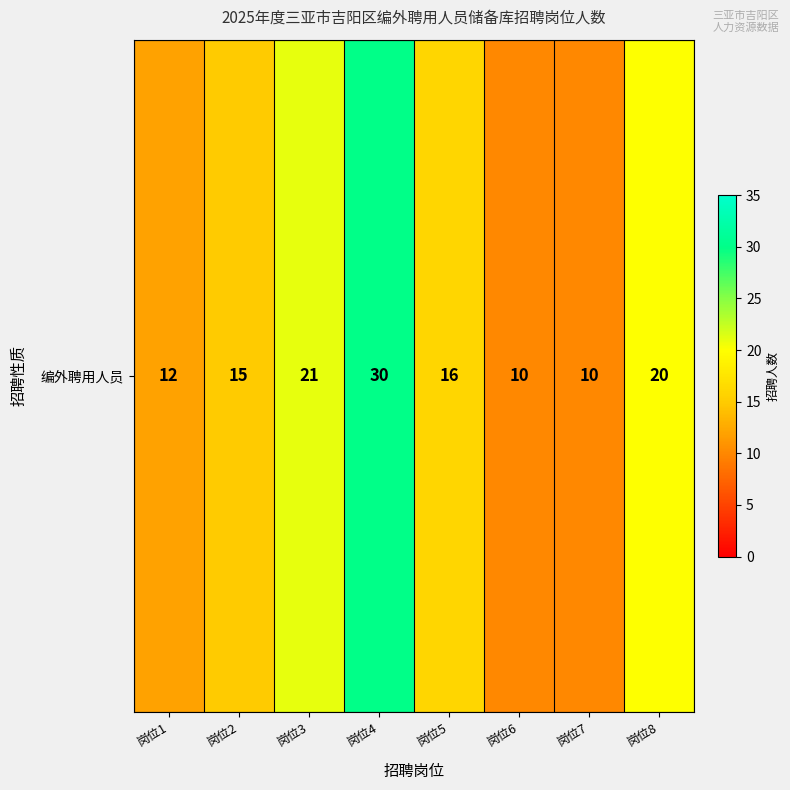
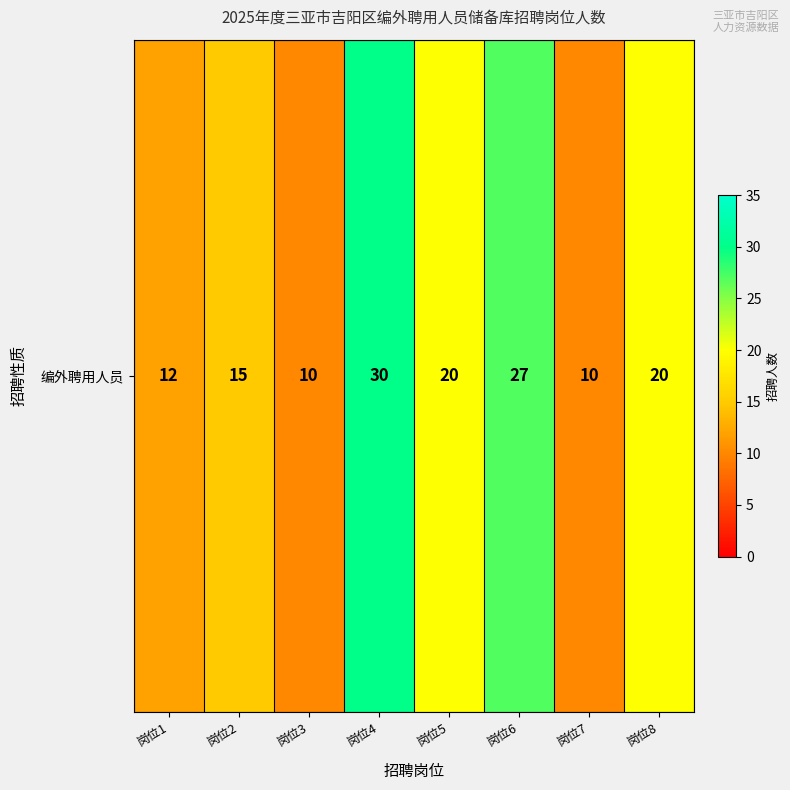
  {
    "编外聘用人员": {
      "岗位1": 12,
      "岗位2": 15,
-     "岗位3": 21,
+     "岗位3": 10,
      "岗位4": 30,
-     "岗位5": 16,
-     "岗位6": 10,
+     "岗位5": 20,
+     "岗位6": 27,
      "岗位7": 10,
      "岗位8": 20
    }
  }
